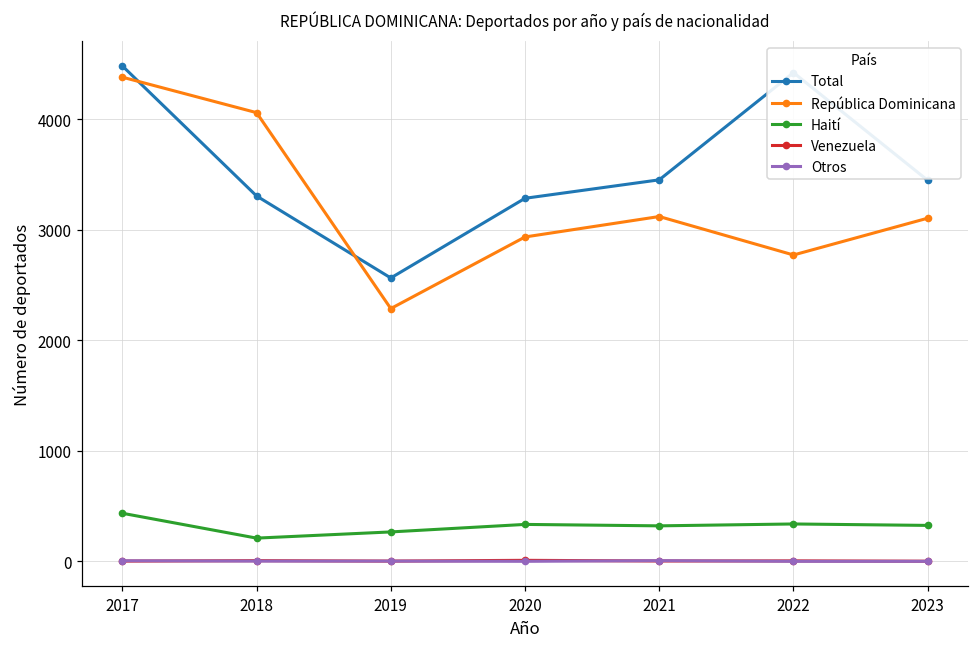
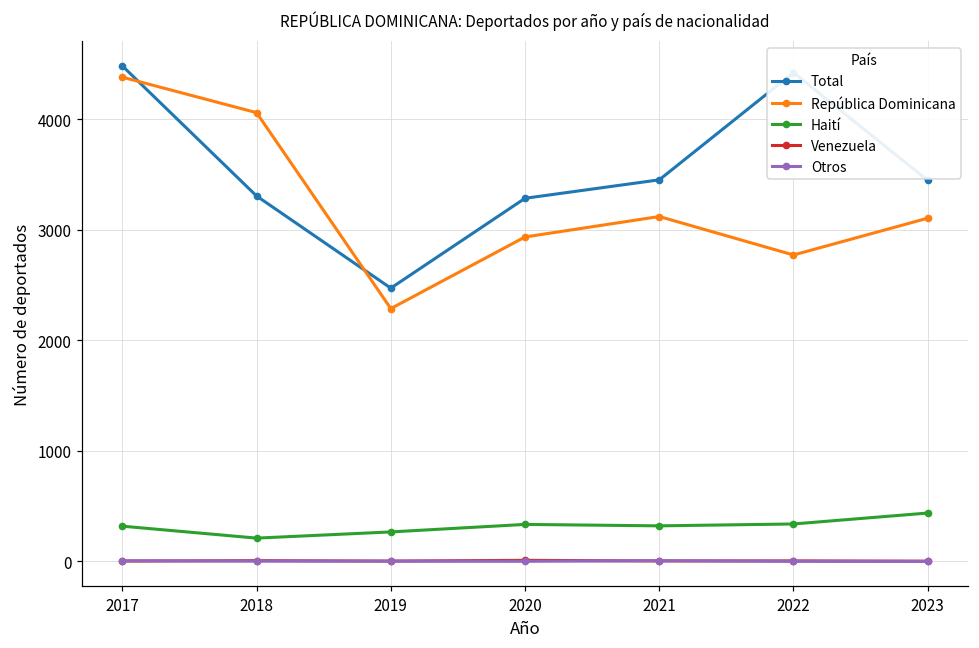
  {
    "Total": {
      "2017": 4480,
      "2018": 3310,
-     "2019": 2560,
+     "2019": 2470,
      "2020": 3290,
      "2021": 3450
    },
    "República Dominicana": {
      "2017": 4380,
      "2018": 4060,
      "2019": 2290,
      "2020": 2940,
      "2021": 3120,
      "2022": 2770,
      "2023": 3110
    },
    "Haití": {
-     "2017": 440,
+     "2017": 320,
      "2018": 210,
      "2019": 270,
      "2020": 330,
      "2021": 320,
      "2022": 340,
-     "2023": 330
+     "2023": 440
    }
  }
